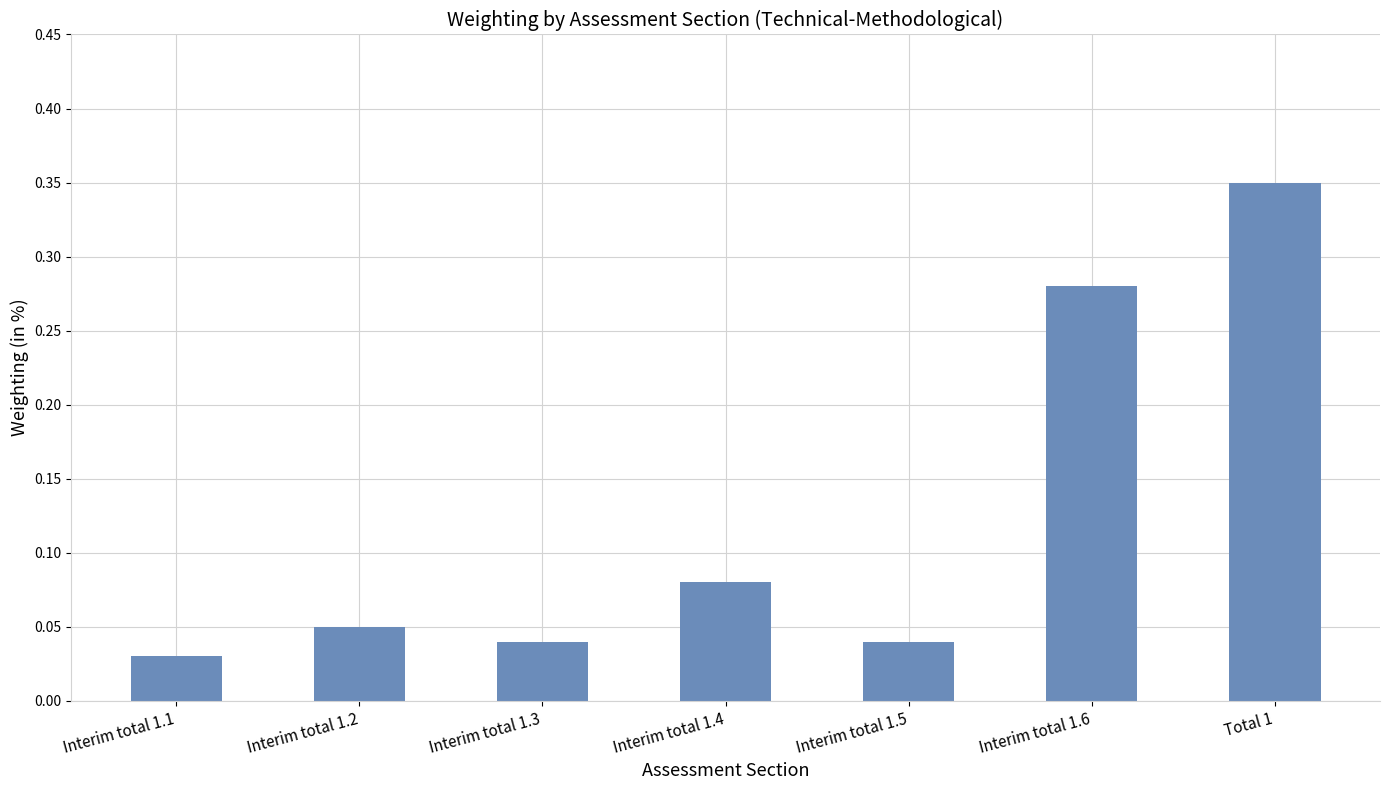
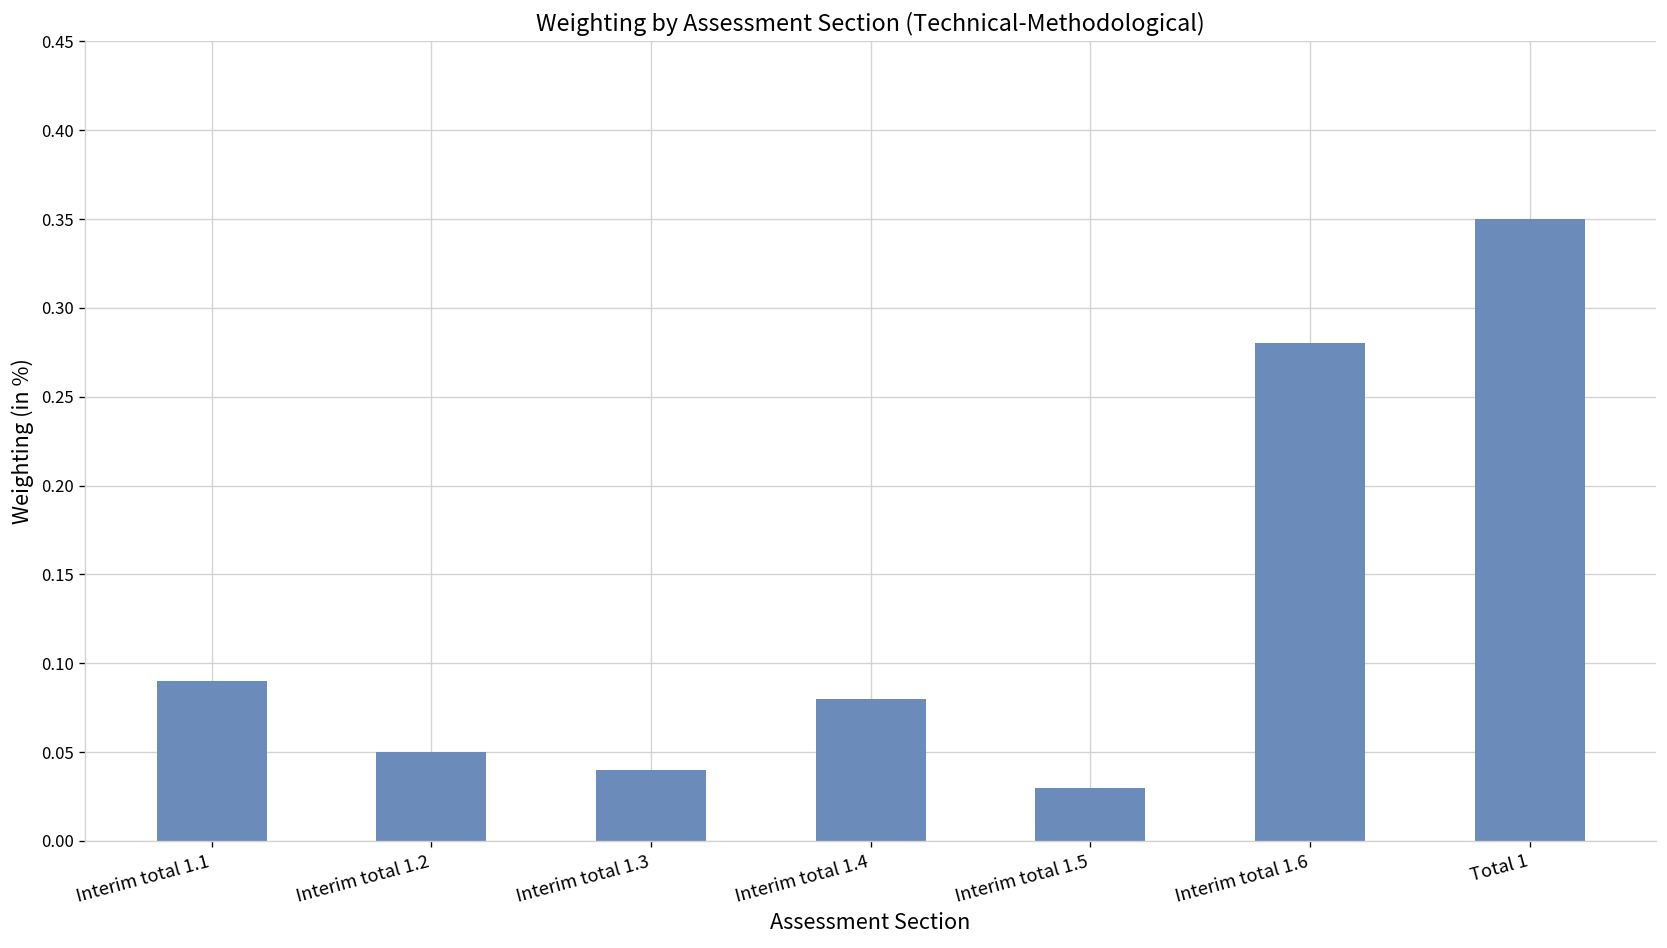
  {
-   "Interim total 1.1": 0.03,
+   "Interim total 1.1": 0.09,
    "Interim total 1.2": 0.05,
    "Interim total 1.3": 0.04,
    "Interim total 1.4": 0.08,
-   "Interim total 1.5": 0.04,
+   "Interim total 1.5": 0.03,
    "Interim total 1.6": 0.28,
    "Total 1": 0.35
  }
